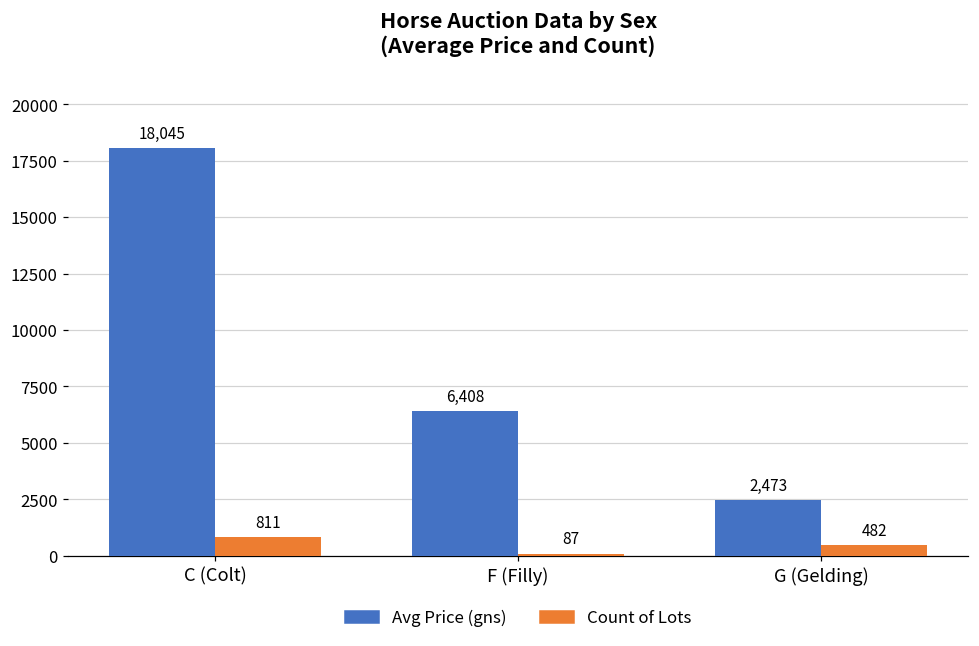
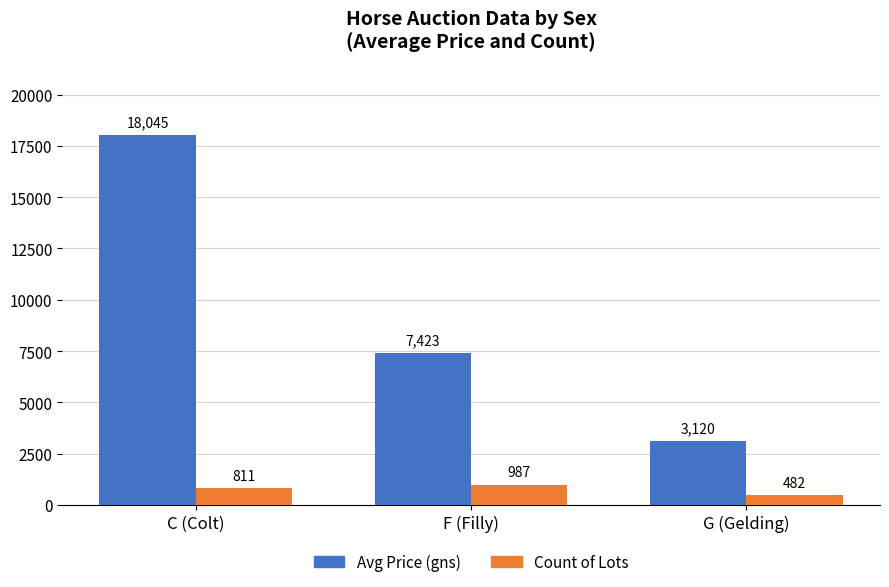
  {
    "Avg Price (gns)": {
      "C (Colt)": "18,045",
-     "F (Filly)": "6,408",
-     "G (Gelding)": "2,473"
+     "F (Filly)": "7,423",
+     "G (Gelding)": "3,120"
    },
    "Count of Lots": {
      "C (Colt)": "811",
-     "F (Filly)": "87",
+     "F (Filly)": "987",
      "G (Gelding)": "482"
    }
  }
